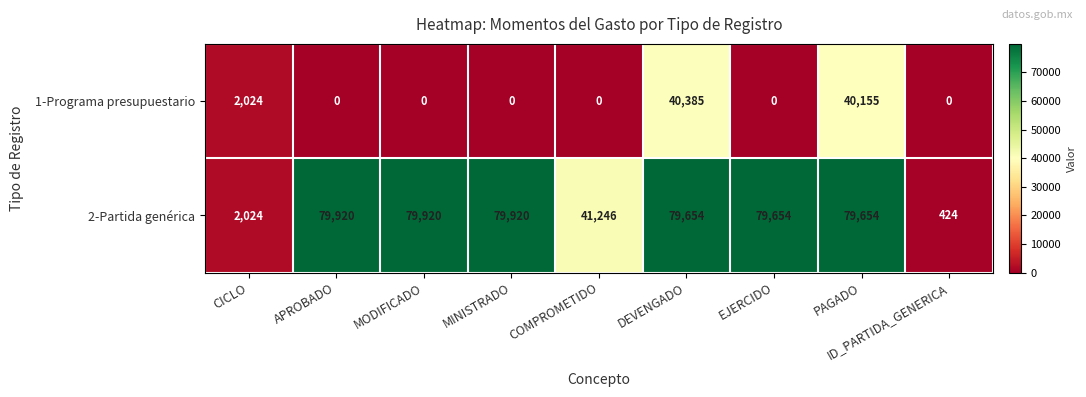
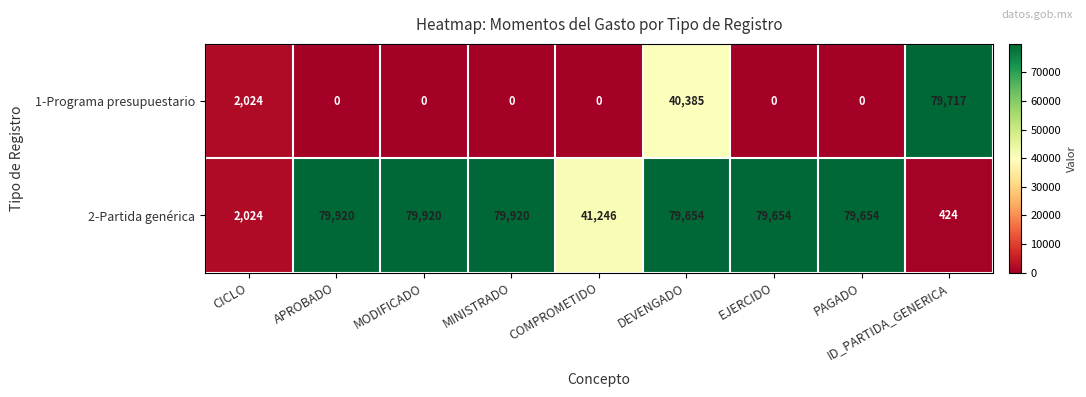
  {
    "1-Programa presupuestario": {
      "CICLO": "2,024",
      "APROBADO": "0",
      "MODIFICADO": "0",
      "MINISTRADO": "0",
      "COMPROMETIDO": "0",
      "DEVENGADO": "40,385",
      "EJERCIDO": "0",
-     "PAGADO": "40,155",
-     "ID_PARTIDA_GENERICA": "0"
+     "PAGADO": "0",
+     "ID_PARTIDA_GENERICA": "79,717"
    },
    "2-Partida genérica": {
      "CICLO": "2,024",
      "APROBADO": "79,920",
      "MODIFICADO": "79,920",
      "MINISTRADO": "79,920",
      "COMPROMETIDO": "41,246",
      "DEVENGADO": "79,654",
      "EJERCIDO": "79,654",
      "PAGADO": "79,654",
      "ID_PARTIDA_GENERICA": "424"
    }
  }
